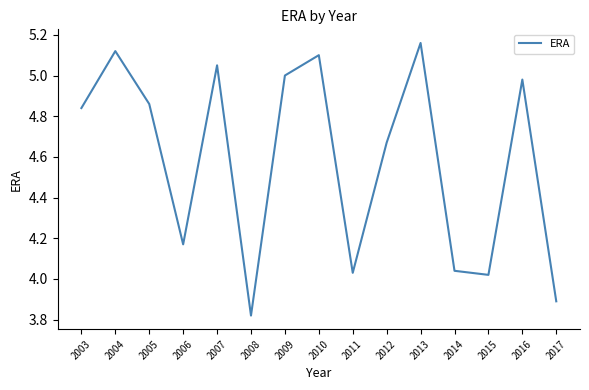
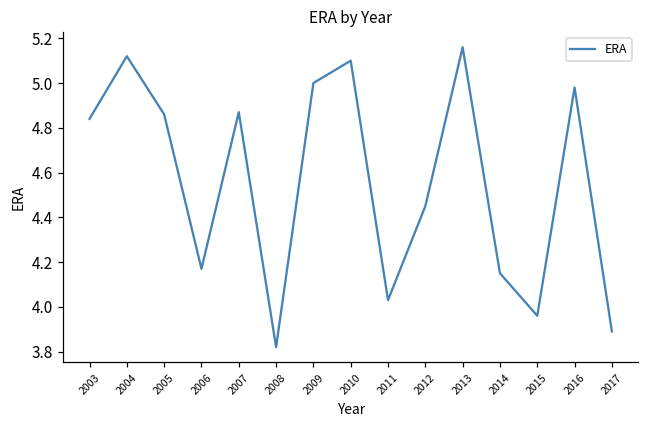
  {
    "2003": 4.84,
    "2004": 5.12,
    "2005": 4.86,
    "2006": 4.17,
-   "2007": 5.05,
+   "2007": 4.87,
    "2008": 3.82,
    "2009": 5.00,
    "2010": 5.10,
    "2011": 4.03,
-   "2012": 4.67,
+   "2012": 4.45,
    "2013": 5.16,
-   "2014": 4.04,
-   "2015": 4.02,
+   "2014": 4.15,
+   "2015": 3.96,
    "2016": 4.98,
    "2017": 3.89
  }
